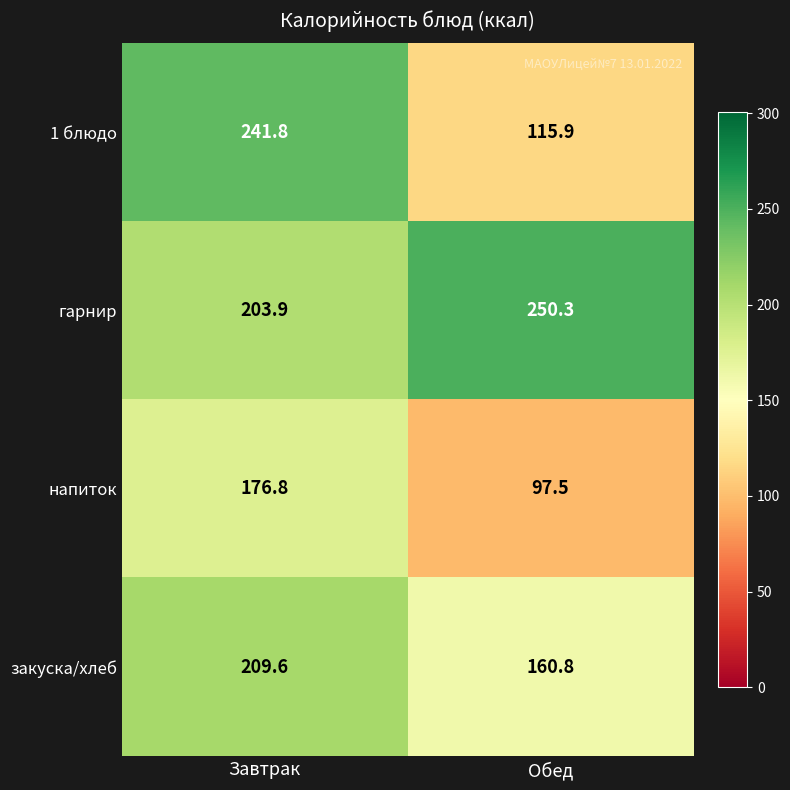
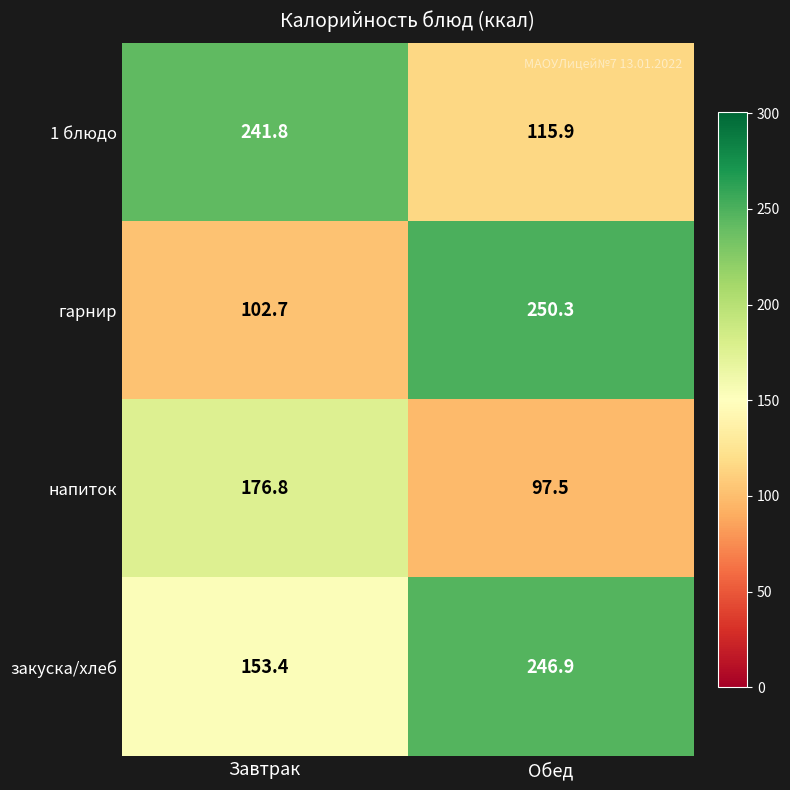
  {
    "1 блюдо": {
      "Завтрак": 241.8
    },
    "гарнир": {
-     "Завтрак": 203.9,
+     "Завтрак": 102.7,
      "Обед": 250.3
    },
    "напиток": {
      "Завтрак": 176.8,
      "Обед": 97.5
    },
    "закуска/хлеб": {
-     "Завтрак": 209.6,
-     "Обед": 160.8
+     "Завтрак": 153.4,
+     "Обед": 246.9
    }
  }
